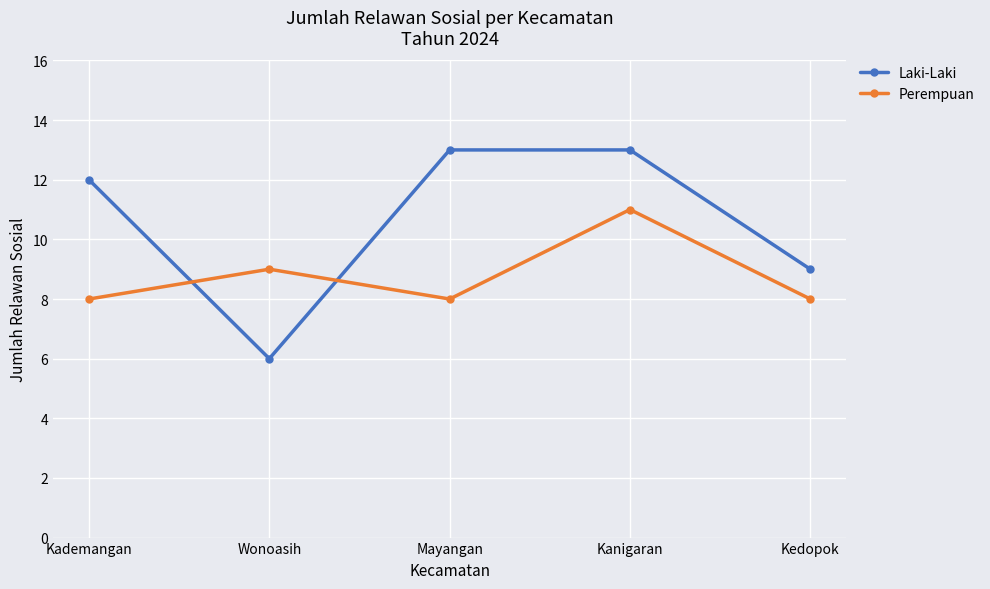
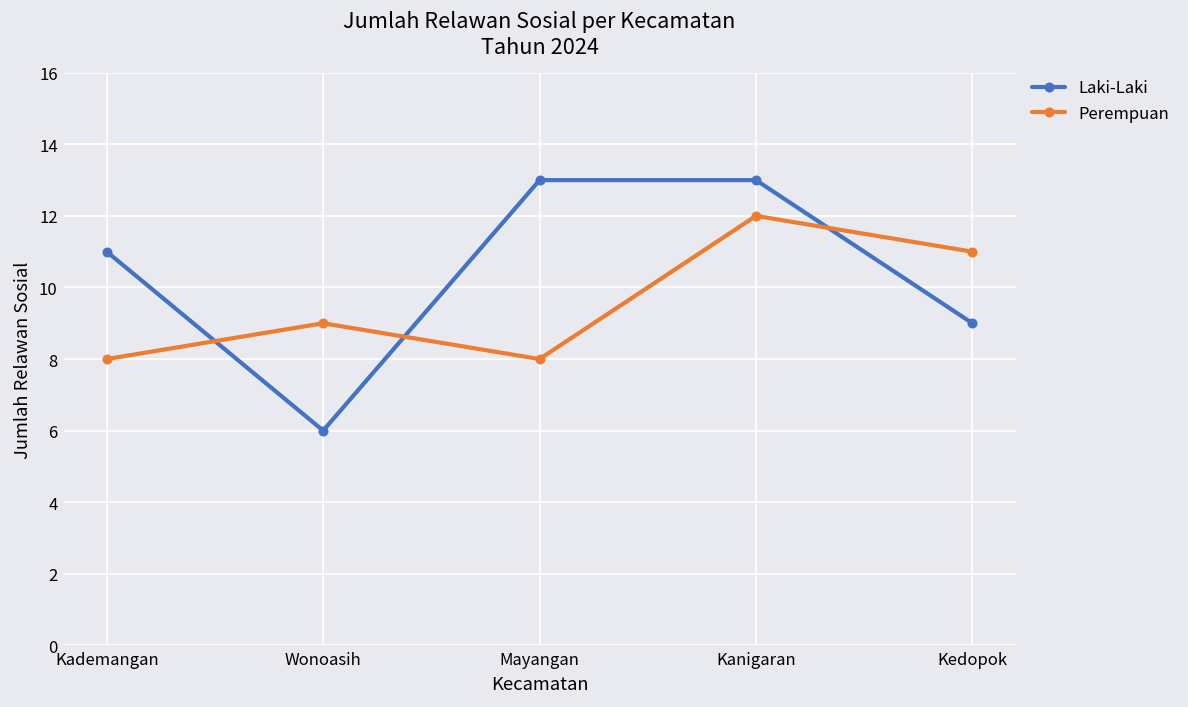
  {
    "Laki-Laki": {
-     "Kademangan": 12,
+     "Kademangan": 11,
      "Wonoasih": 6,
      "Mayangan": 13,
      "Kanigaran": 13,
      "Kedopok": 9
    },
    "Perempuan": {
      "Kademangan": 8,
      "Wonoasih": 9,
      "Mayangan": 8,
-     "Kanigaran": 11,
-     "Kedopok": 8
+     "Kanigaran": 12,
+     "Kedopok": 11
    }
  }
